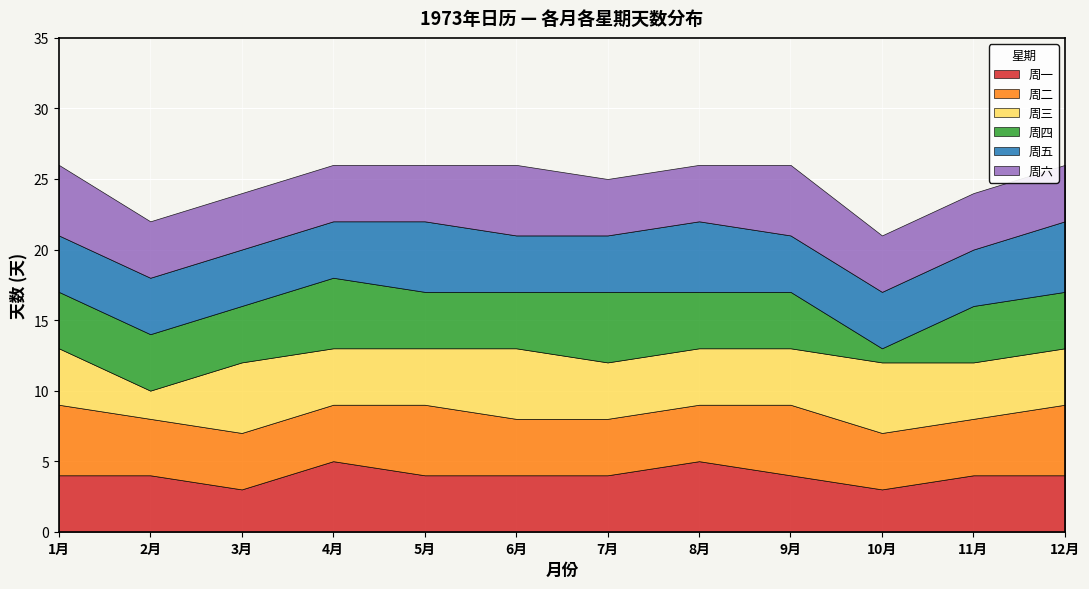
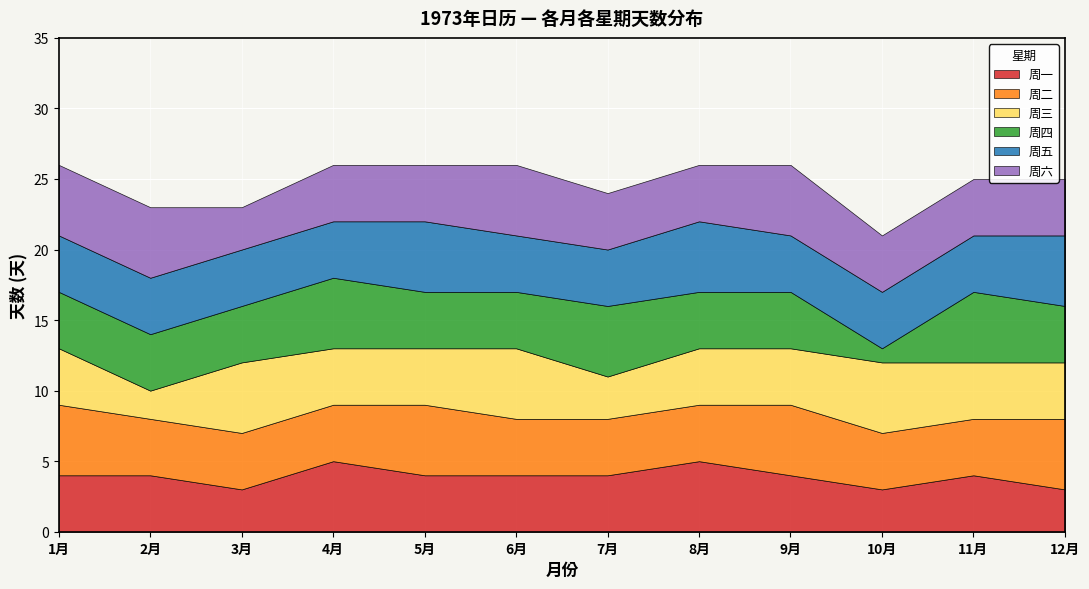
  {
    "周一": {
      "1月": 4,
      "2月": 4,
      "3月": 3,
      "4月": 5,
      "5月": 4,
      "6月": 4,
      "7月": 4,
      "8月": 5,
      "9月": 4,
      "10月": 3,
      "11月": 4,
-     "12月": 4
+     "12月": 3
    },
    "周二": {
      "1月": 5,
      "2月": 4,
      "3月": 4,
      "4月": 4,
      "5月": 5,
      "6月": 4,
      "7月": 4,
      "8月": 4,
      "9月": 5,
      "10月": 4,
      "11月": 4,
      "12月": 5
    },
    "周三": {
      "1月": 4,
      "2月": 2,
      "3月": 5,
      "4月": 4,
      "5月": 4,
      "6月": 5,
-     "7月": 4,
+     "7月": 3,
      "8月": 4,
      "9月": 4,
      "10月": 5,
      "11月": 4,
      "12月": 4
    },
    "周四": {
      "1月": 4,
      "2月": 4,
      "3月": 4,
      "4月": 5,
      "5月": 4,
      "6月": 4,
      "7月": 5,
      "8月": 4,
      "9月": 4,
      "10月": 1,
-     "11月": 4,
+     "11月": 5,
      "12月": 4
    },
    "周五": {
      "1月": 4,
      "2月": 4,
      "3月": 4,
      "4月": 4,
      "5月": 5,
      "6月": 4,
      "7月": 4,
      "8月": 5,
      "9月": 4,
      "10月": 4,
      "11月": 4,
      "12月": 5
    },
    "周六": {
      "1月": 5,
-     "2月": 4,
-     "3月": 4,
+     "2月": 5,
+     "3月": 3,
      "4月": 4,
      "5月": 4,
      "6月": 5,
      "7月": 4,
      "8月": 4,
      "9月": 5,
      "10月": 4,
      "11月": 4,
      "12月": 4
    }
  }
